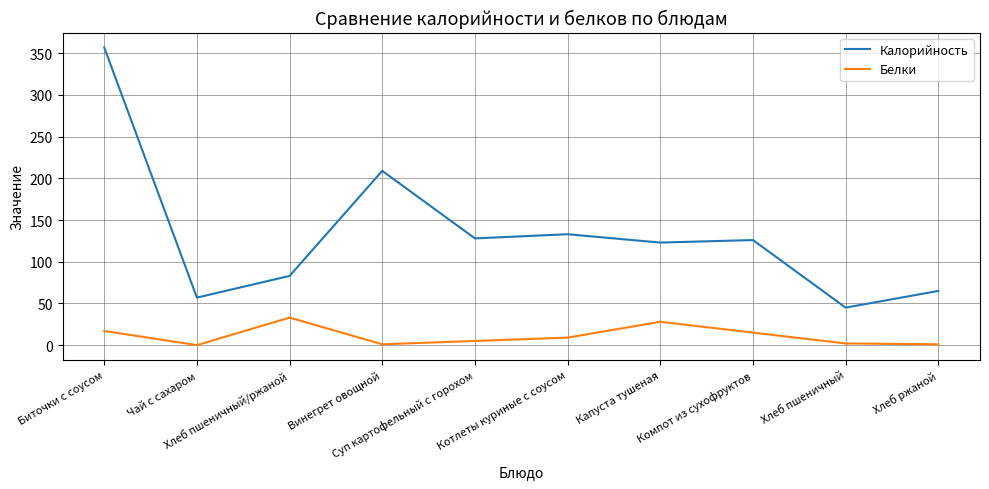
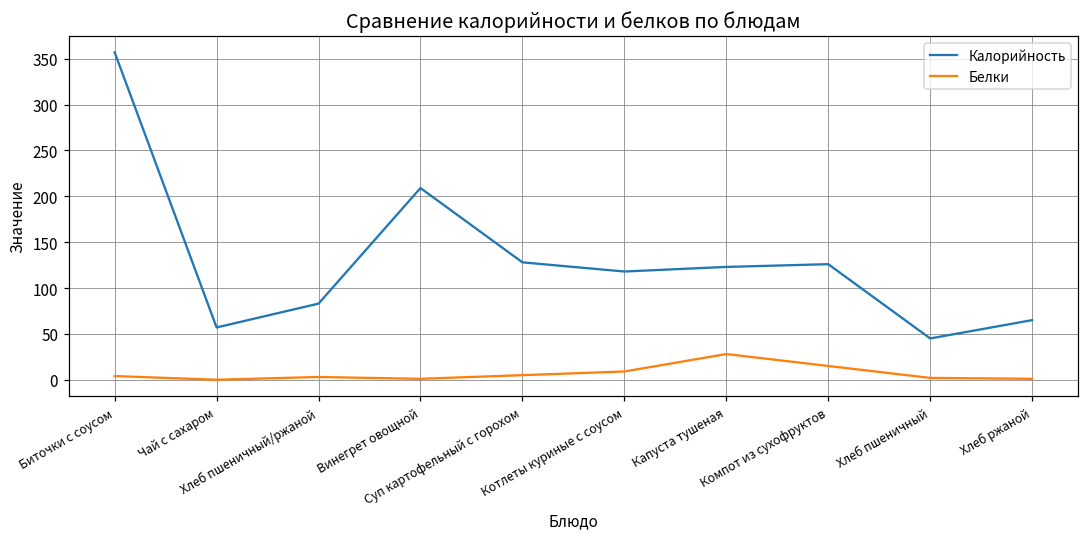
  {
    "Калорийность": {
      "Биточки с соусом": 360,
      "Чай с сахаром": 60,
      "Хлеб пшеничный/ржаной": 80,
      "Винегрет овощной": 210,
      "Суп картофельный с горохом": 130,
-     "Котлеты куриные с соусом": 130,
+     "Котлеты куриные с соусом": 120,
      "Капуста тушеная": 120,
      "Компот из сухофруктов": 130,
      "Хлеб пшеничный": 50,
      "Хлеб ржаной": 70
    },
    "Белки": {
-     "Биточки с соусом": 20,
+     "Биточки с соусом": 0,
      "Чай с сахаром": 0,
-     "Хлеб пшеничный/ржаной": 30,
+     "Хлеб пшеничный/ржаной": 0,
      "Винегрет овощной": 0,
      "Суп картофельный с горохом": 10,
      "Котлеты куриные с соусом": 10,
      "Капуста тушеная": 30,
      "Компот из сухофруктов": 20,
      "Хлеб пшеничный": 0,
      "Хлеб ржаной": 0
    }
  }
